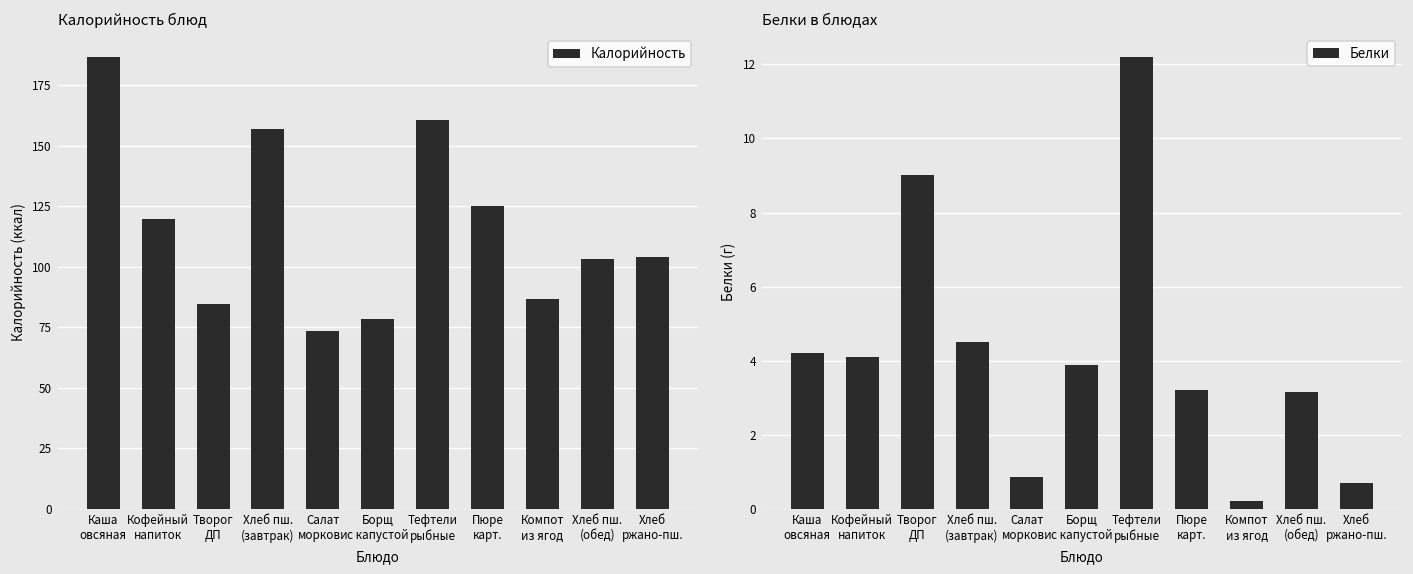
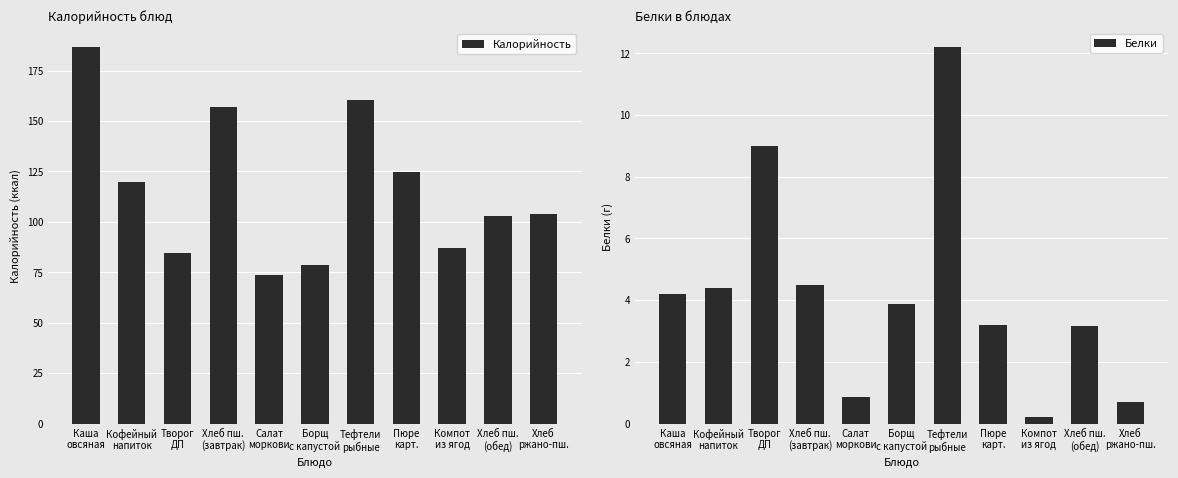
  {
    "Калорийность блюд": {
      "Каша овсяная": 187,
      "Кофейный напиток": 120,
      "Творог ДП": 85,
      "Хлеб пш. (завтрак)": 157,
      "Салат моркови": 74,
      "Борщ с капустой": 79,
      "Тефтели рыбные": 160,
      "Пюре карт.": 125,
      "Компот из ягод": 87,
      "Хлеб пш. (обед)": 103,
      "Хлеб ржано-пш.": 104
    },
    "Белки в блюдах": {
      "Каша овсяная": 4.2,
-     "Кофейный напиток": 4.1,
+     "Кофейный напиток": 4.4,
      "Творог ДП": 9.0,
      "Хлеб пш. (завтрак)": 4.5,
      "Салат моркови": 0.9,
      "Борщ с капустой": 3.9,
      "Тефтели рыбные": 12.2,
      "Пюре карт.": 3.2,
      "Компот из ягод": 0.2,
      "Хлеб пш. (обед)": 3.2,
      "Хлеб ржано-пш.": 0.7
    }
  }
